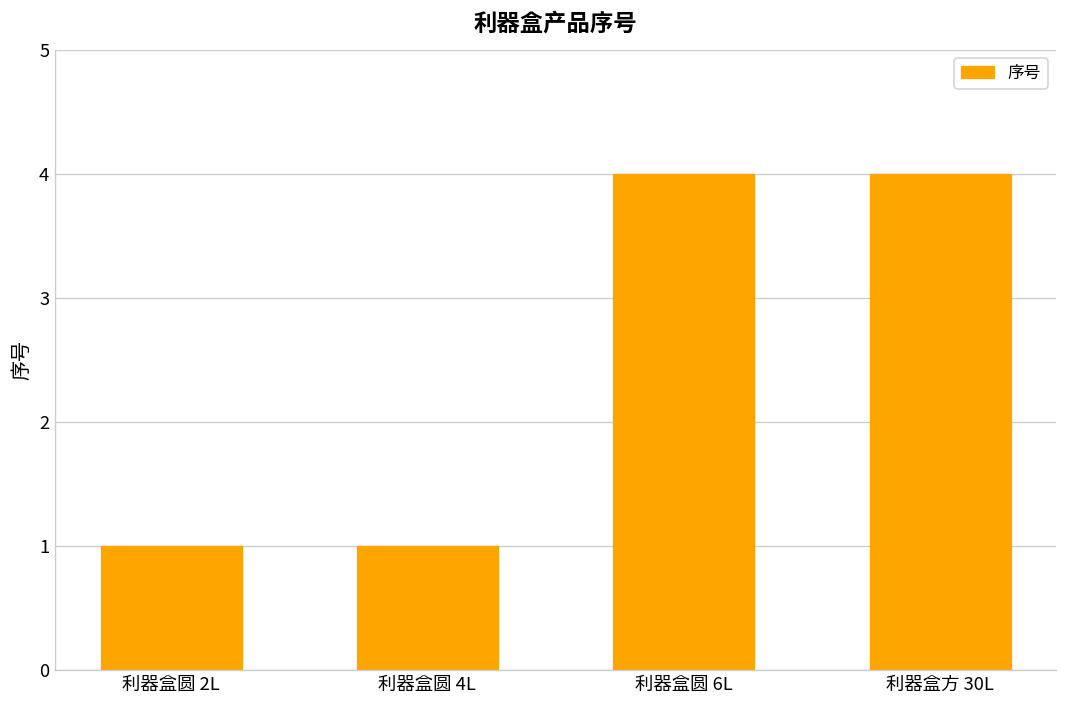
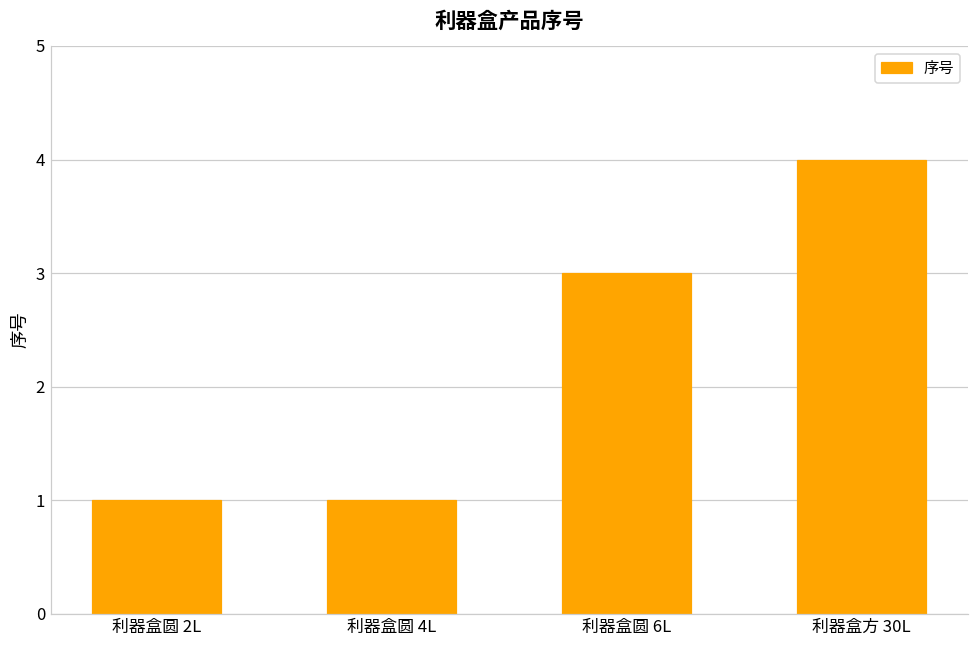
  {
    "利器盒圆 2L": 1,
    "利器盒圆 4L": 1,
-   "利器盒圆 6L": 4,
+   "利器盒圆 6L": 3,
    "利器盒方 30L": 4
  }
